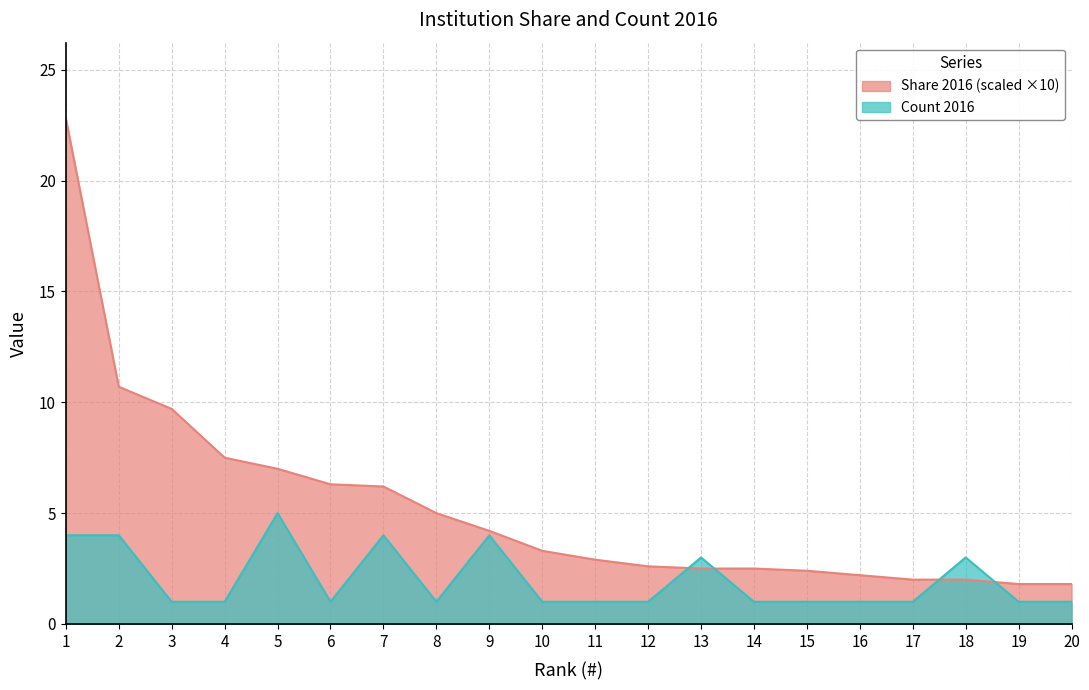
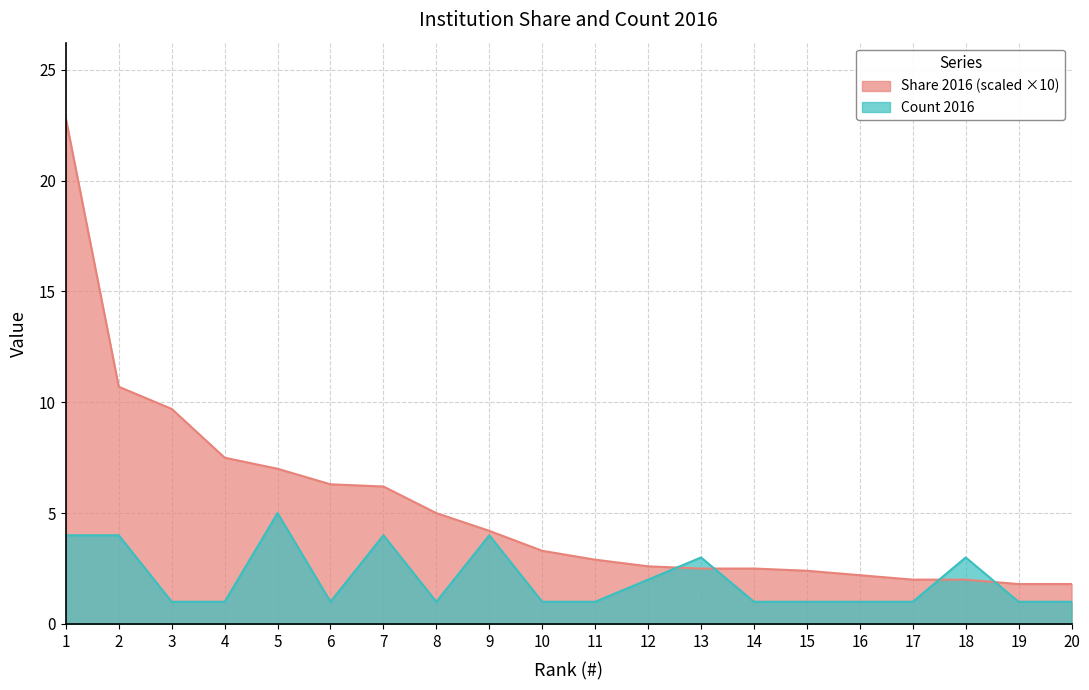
  {
    "Count 2016": {
      "1": 4,
      "2": 4,
      "3": 1,
      "4": 1,
      "5": 5,
      "6": 1,
      "7": 4,
      "8": 1,
      "9": 4,
      "10": 1,
      "11": 1,
-     "12": 1,
+     "12": 2,
      "13": 3,
      "14": 1,
      "15": 1,
      "16": 1,
      "17": 1,
      "18": 3,
      "19": 1,
      "20": 1
    }
  }
